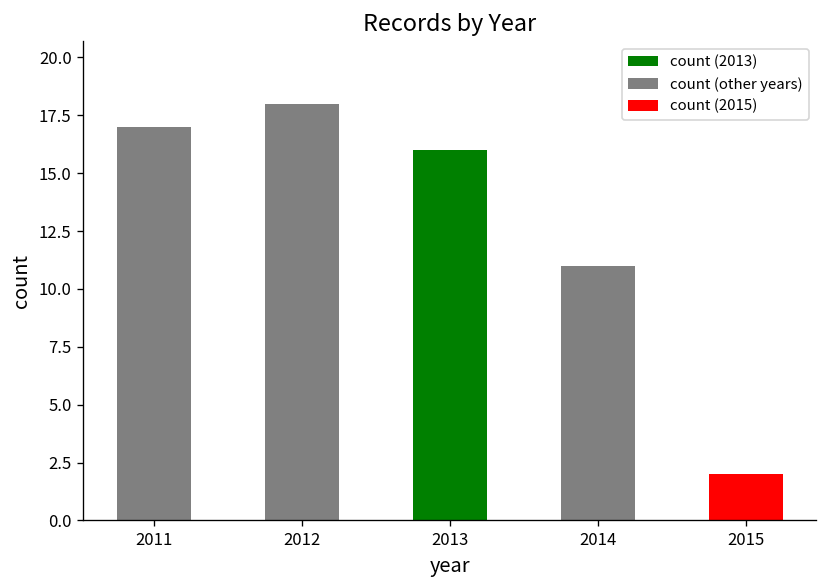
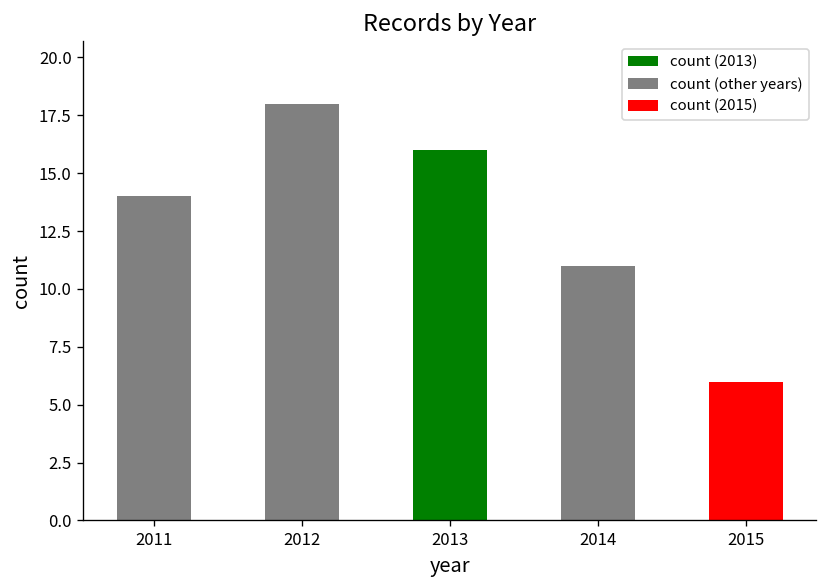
  {
-   "2011": 17,
+   "2011": 14,
    "2012": 18,
    "2013": 16,
    "2014": 11,
-   "2015": 2
+   "2015": 6
  }
